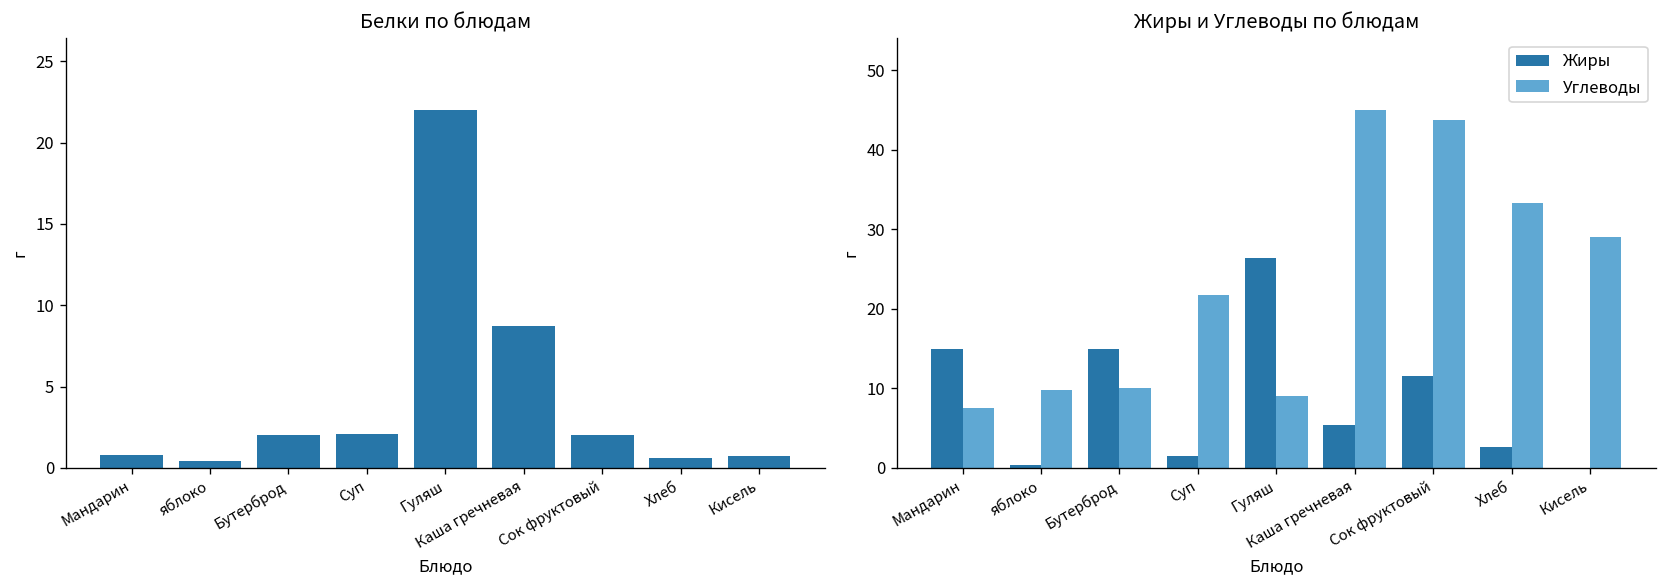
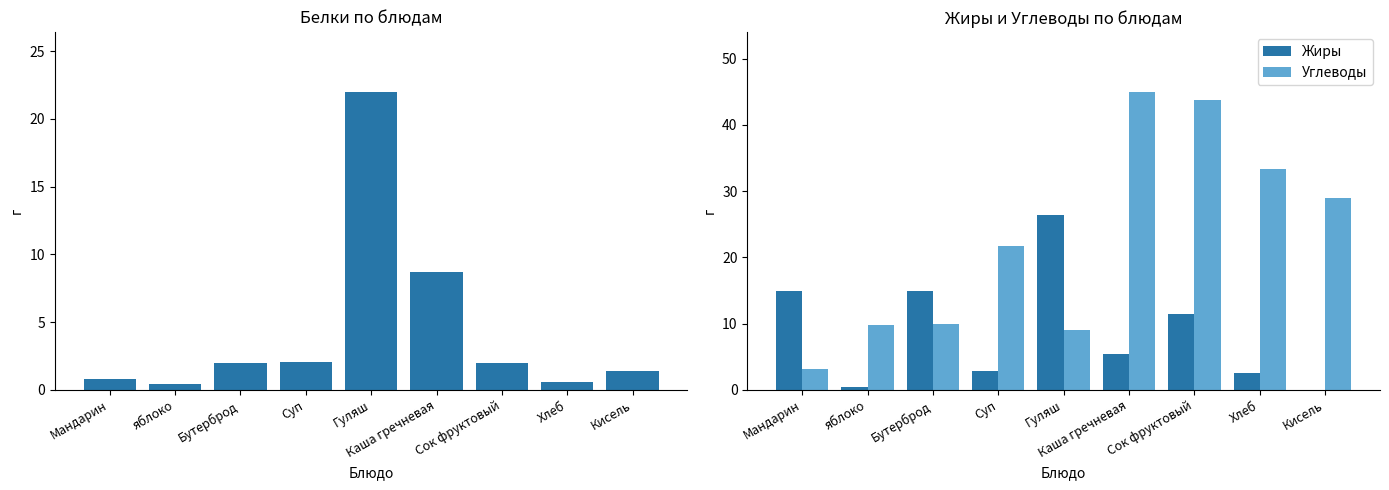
  {
    "Белки по блюдам": {
      "Мандарин": 0.8,
      "яблоко": 0.4,
      "Бутерброд": 2.0,
      "Суп": 2.1,
      "Гуляш": 22.0,
      "Каша гречневая": 8.7,
      "Сок фруктовый": 2.0,
      "Хлеб": 0.6,
-     "Кисель": 0.7
+     "Кисель": 1.4
    },
    "Жиры и Углеводы по блюдам": {
      "Жиры": {
        "Мандарин": 15,
        "яблоко": 0,
        "Бутерброд": 15,
-       "Суп": 2,
+       "Суп": 3,
        "Гуляш": 26,
        "Каша гречневая": 5,
        "Сок фруктовый": 12,
        "Хлеб": 3,
        "Кисель": 0
      },
      "Углеводы": {
-       "Мандарин": 8,
+       "Мандарин": 3,
        "яблоко": 10,
        "Бутерброд": 10,
        "Суп": 22,
        "Гуляш": 9,
        "Каша гречневая": 45,
        "Сок фруктовый": 44,
        "Хлеб": 33,
        "Кисель": 29
      }
    }
  }
